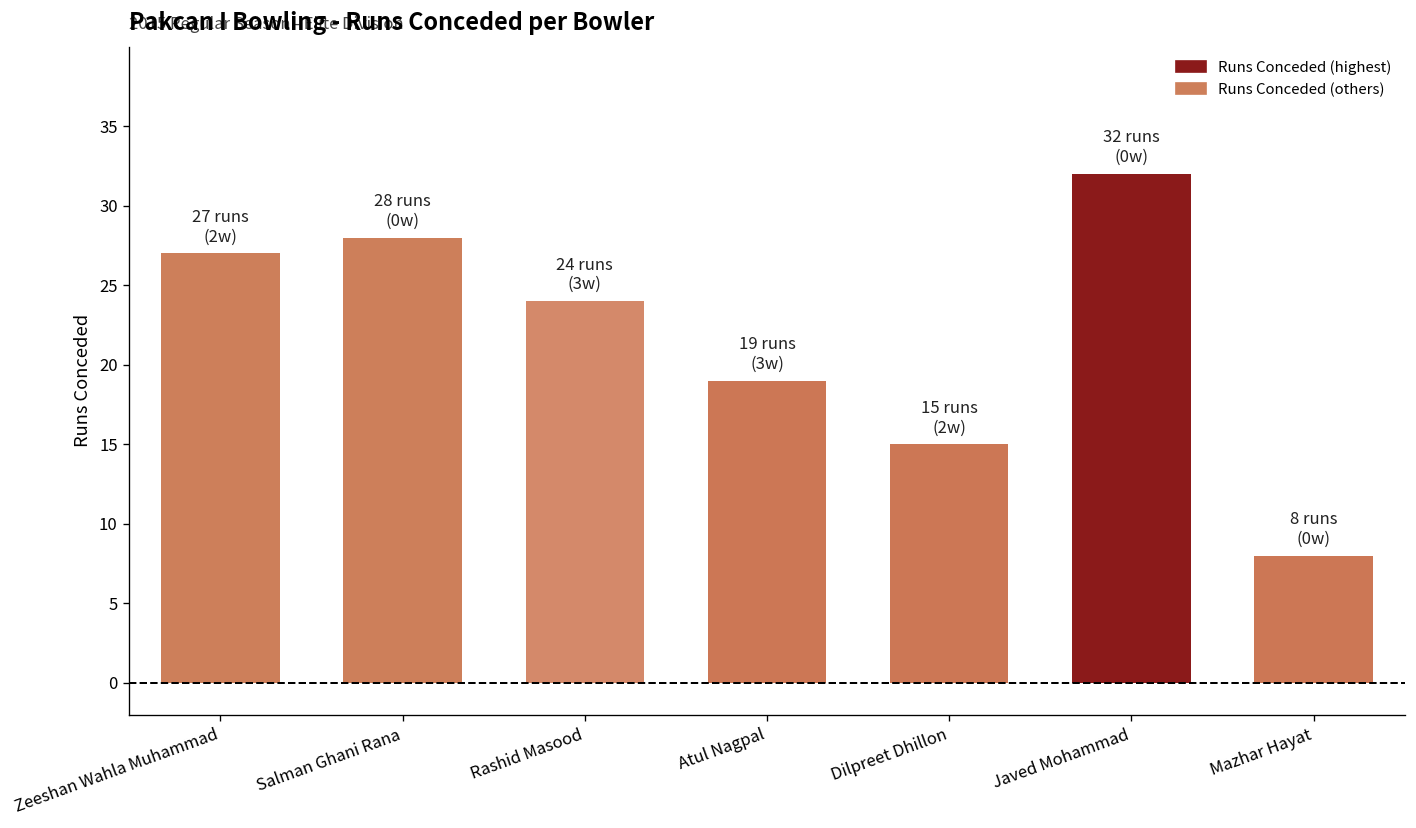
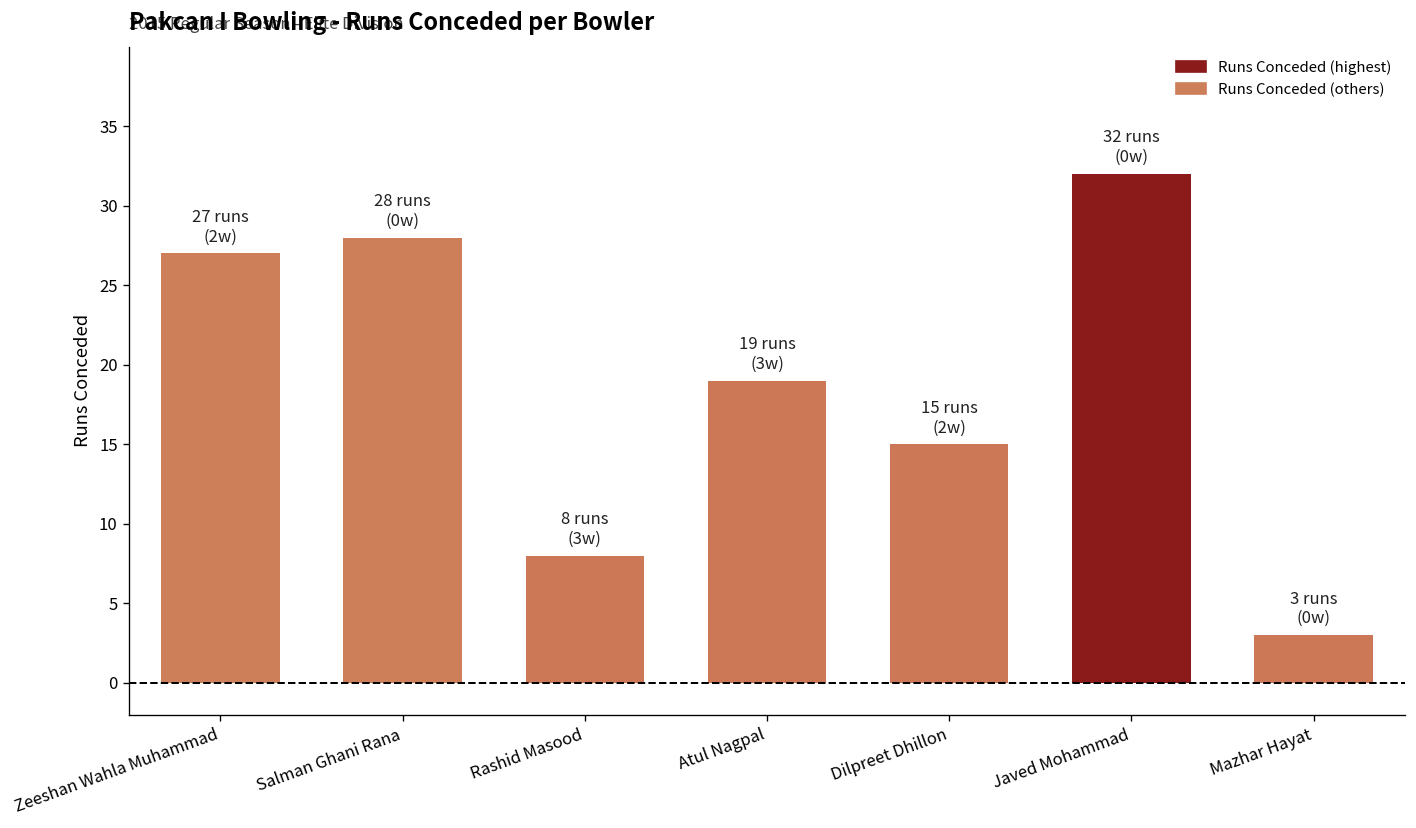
  {
    "Zeeshan Wahla Muhammad": 27,
    "Salman Ghani Rana": 28,
-   "Rashid Masood": 24,
+   "Rashid Masood": 8,
    "Atul Nagpal": 19,
    "Dilpreet Dhillon": 15,
    "Javed Mohammad": 32,
-   "Mazhar Hayat": 8
+   "Mazhar Hayat": 3
  }
